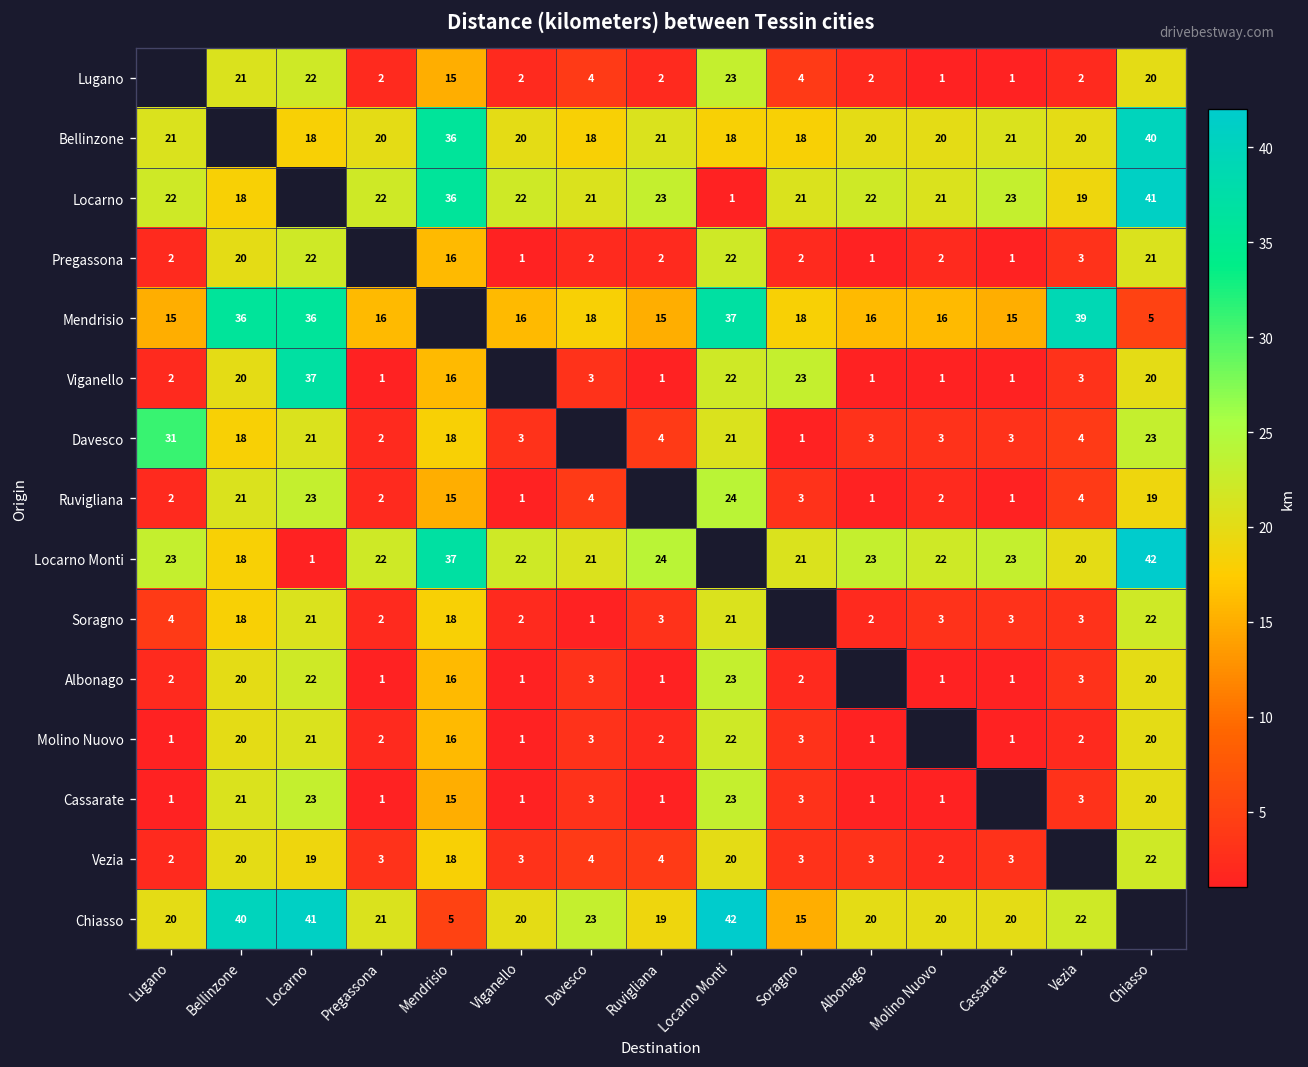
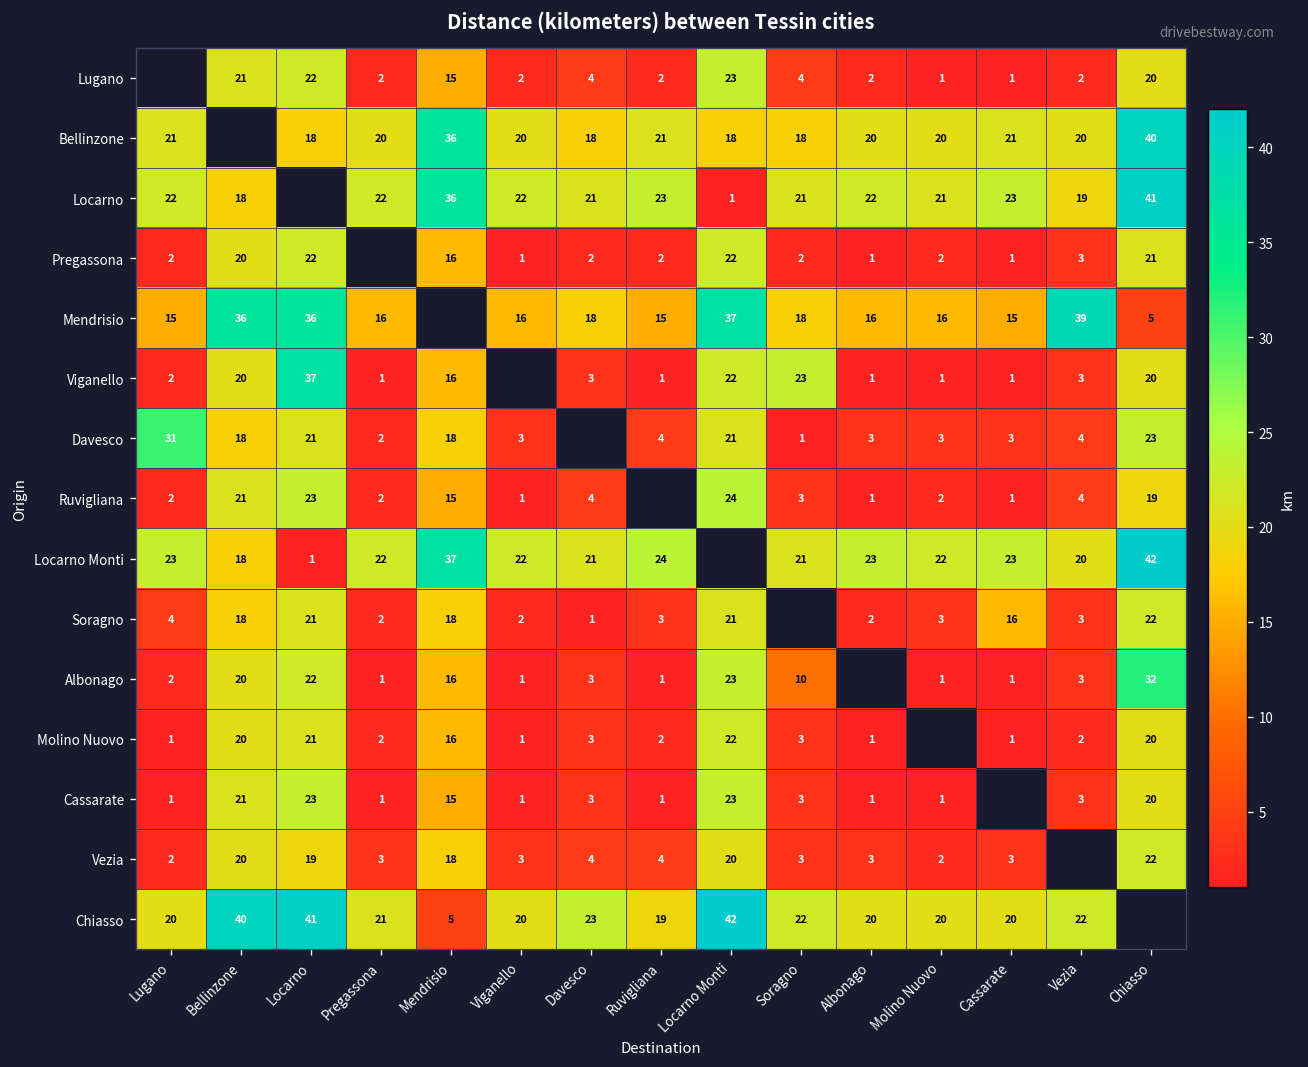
  {
    "Soragno": {
      "Lugano": 4,
      "Bellinzone": 18,
      "Locarno": 21,
      "Pregassona": 2,
      "Mendrisio": 18,
      "Viganello": 2,
      "Davesco": 1,
      "Ruvigliana": 3,
      "Locarno Monti": 21,
      "Albonago": 2,
      "Molino Nuovo": 3,
-     "Cassarate": 3,
+     "Cassarate": 16,
      "Vezia": 3,
      "Chiasso": 22
    },
    "Albonago": {
      "Lugano": 2,
      "Bellinzone": 20,
      "Locarno": 22,
      "Pregassona": 1,
      "Mendrisio": 16,
      "Viganello": 1,
      "Davesco": 3,
      "Ruvigliana": 1,
      "Locarno Monti": 23,
-     "Soragno": 2,
+     "Soragno": 10,
      "Molino Nuovo": 1,
      "Cassarate": 1,
      "Vezia": 3,
-     "Chiasso": 20
+     "Chiasso": 32
    },
    "Chiasso": {
      "Lugano": 20,
      "Bellinzone": 40,
      "Locarno": 41,
      "Pregassona": 21,
      "Mendrisio": 5,
      "Viganello": 20,
      "Davesco": 23,
      "Ruvigliana": 19,
      "Locarno Monti": 42,
-     "Soragno": 15,
+     "Soragno": 22,
      "Albonago": 20,
      "Molino Nuovo": 20,
      "Cassarate": 20,
      "Vezia": 22
    }
  }
